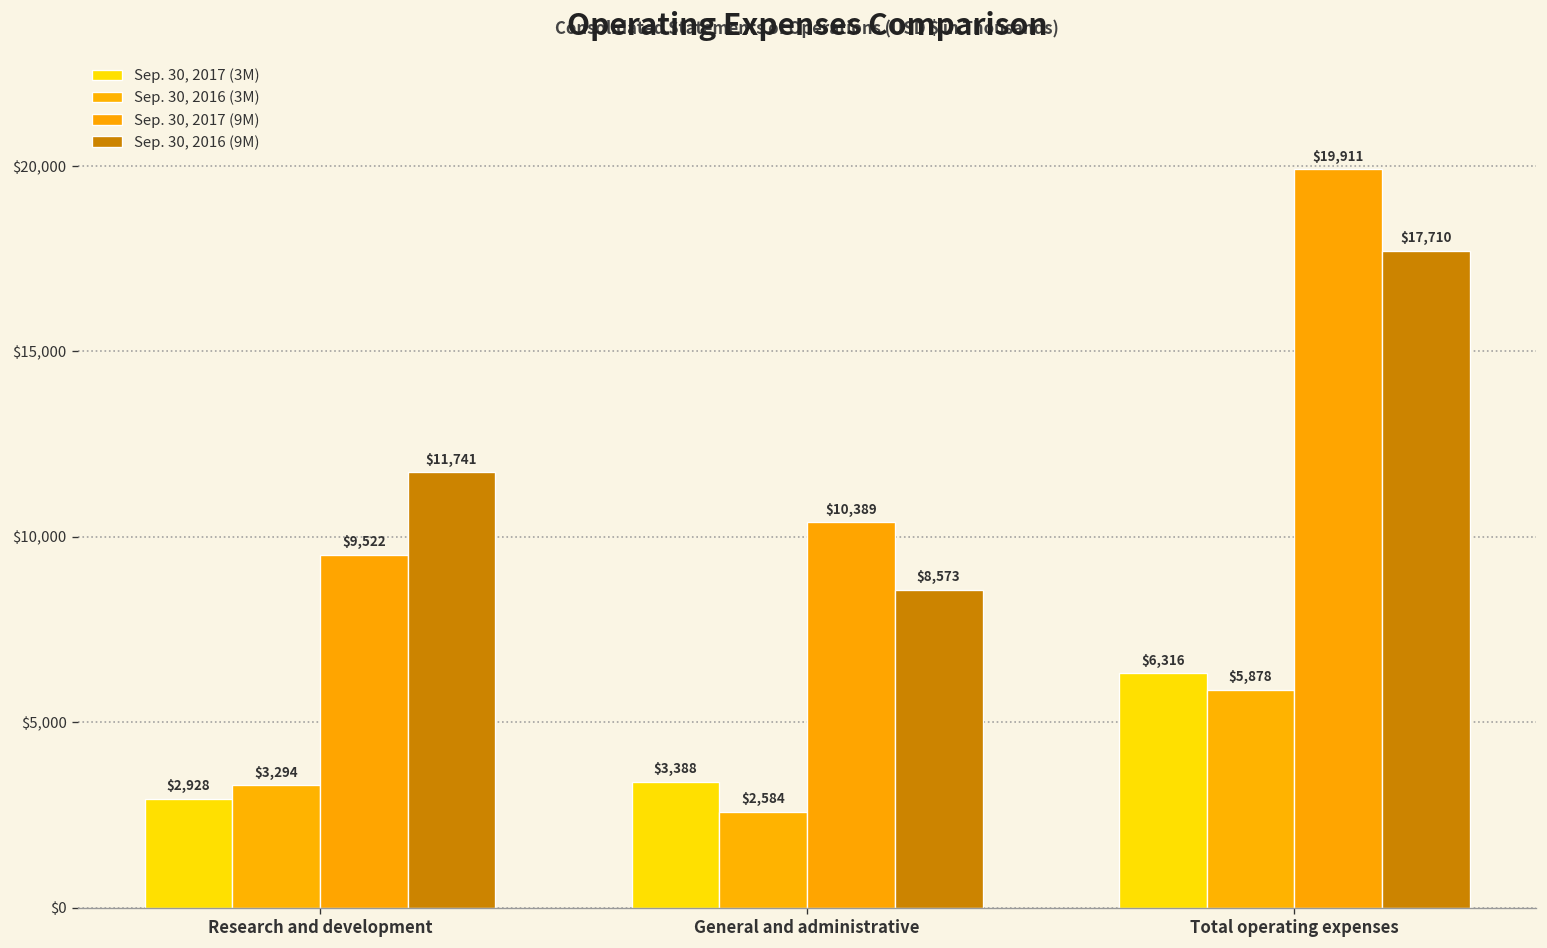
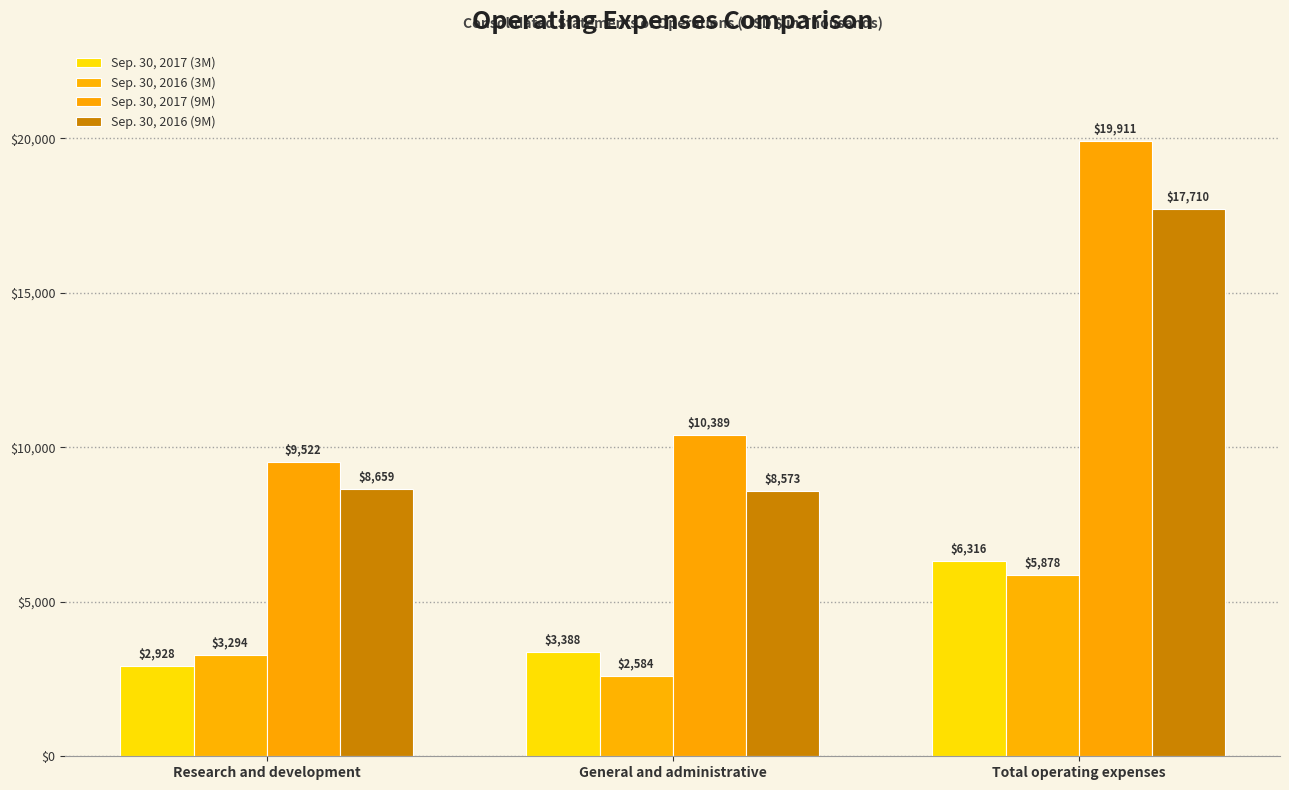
  {
    "Sep. 30, 2016 (9M)": {
-     "Research and development": "$11,741",
+     "Research and development": "$8,659",
      "General and administrative": "$8,573",
      "Total operating expenses": "$17,710"
    }
  }
